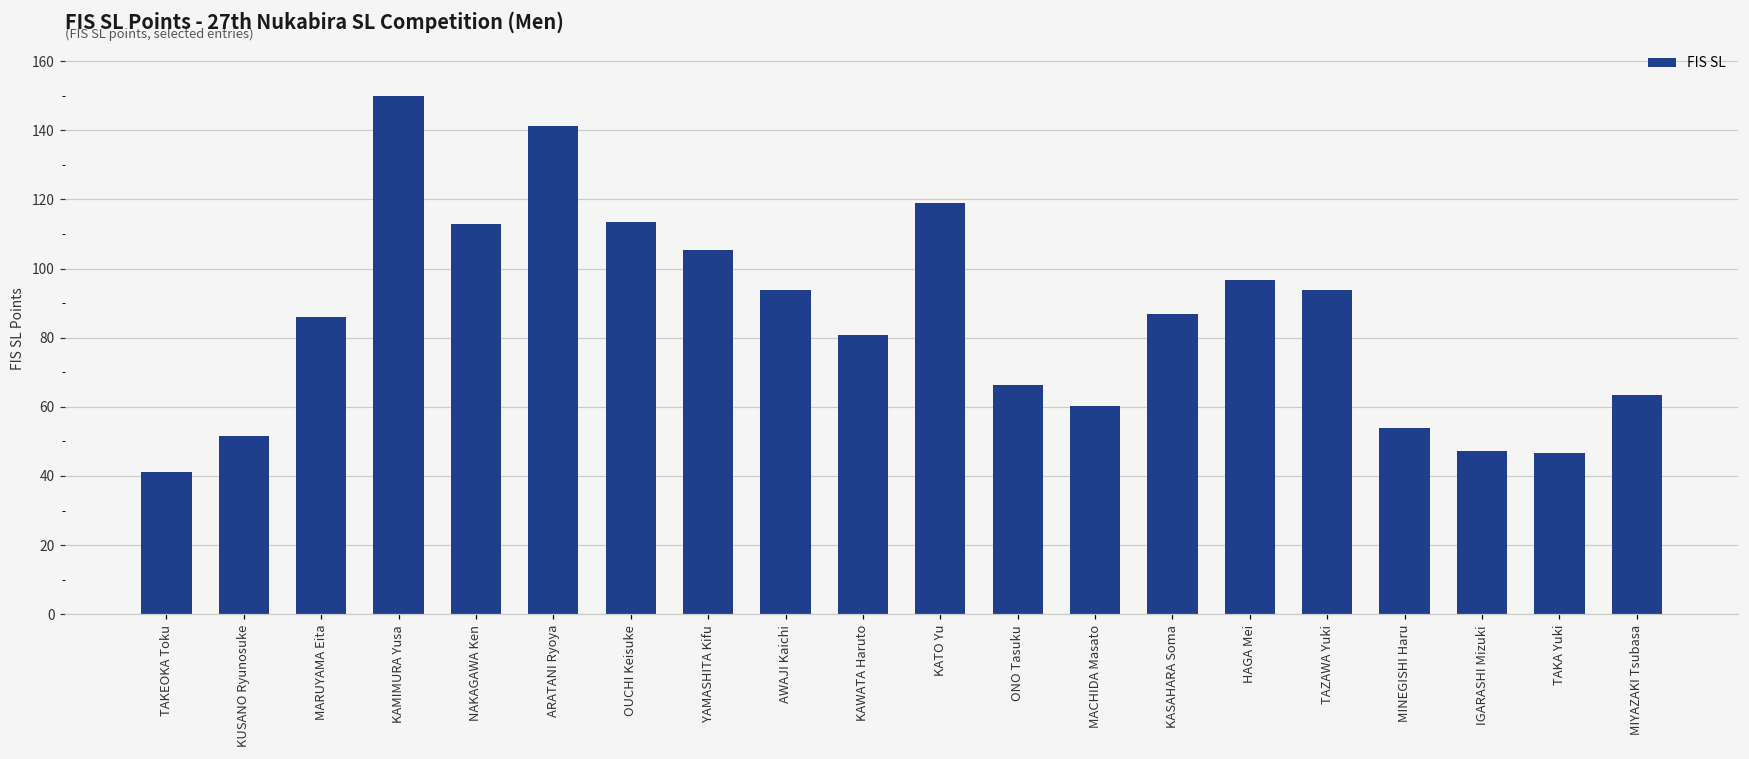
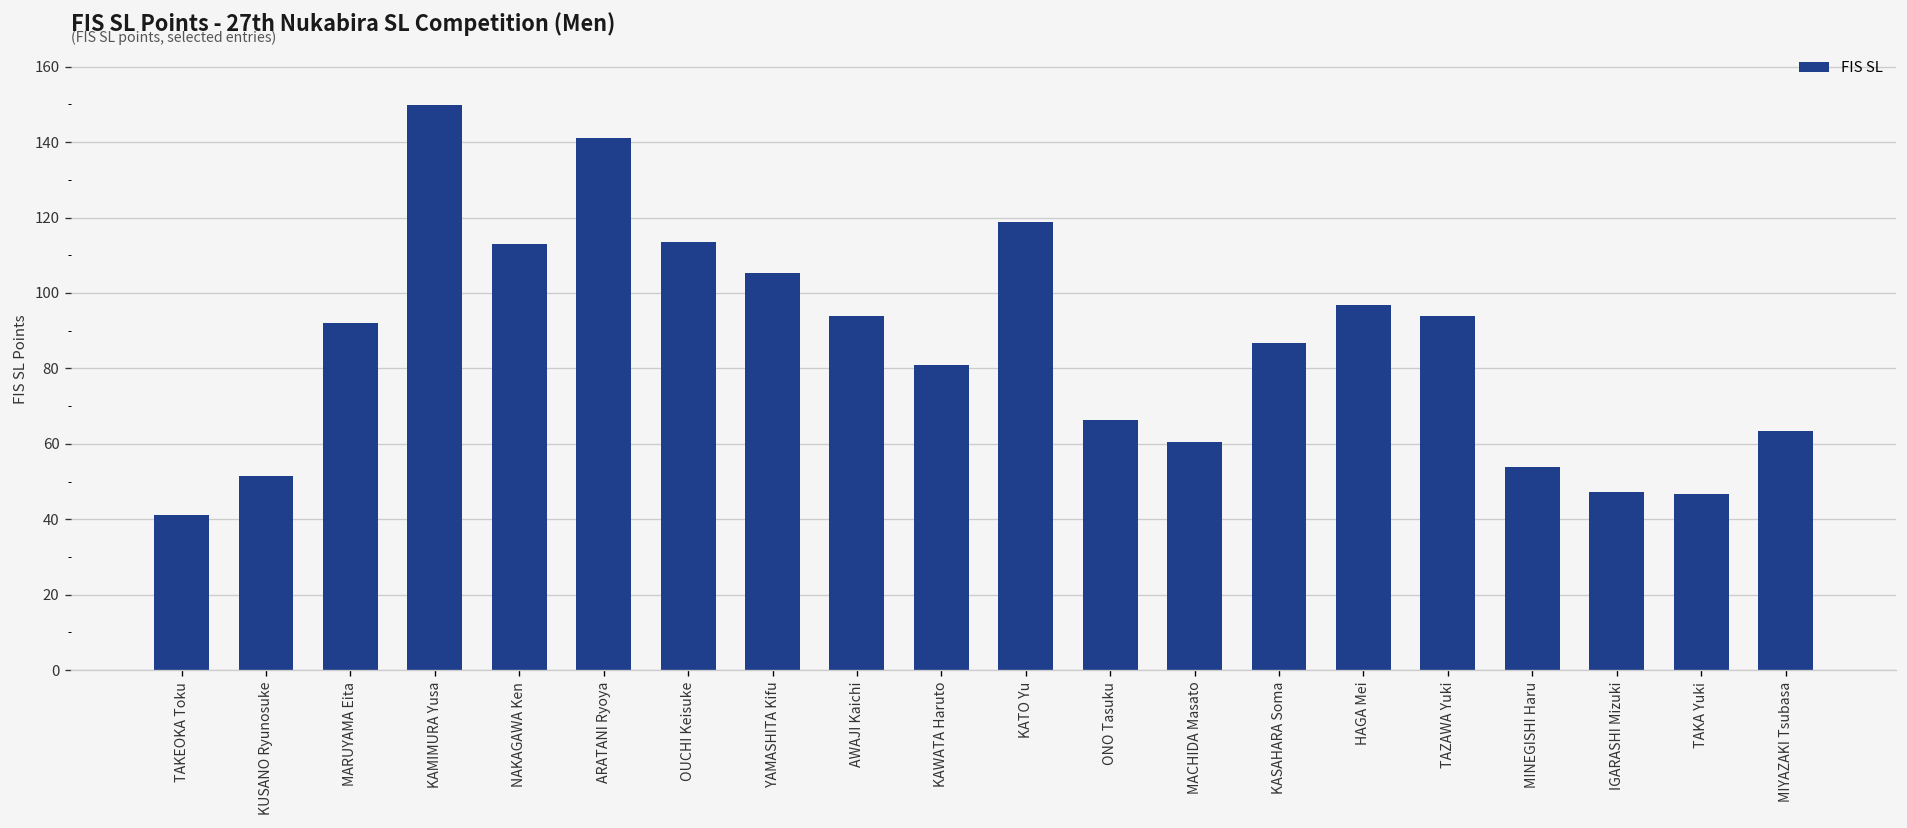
  {
    "TAKEOKA Toku": 41,
    "KUSANO Ryunosuke": 52,
-   "MARUYAMA Eita": 86,
+   "MARUYAMA Eita": 92,
    "KAMIMURA Yusa": 150,
    "NAKAGAWA Ken": 113,
    "ARATANI Ryoya": 141,
    "OUCHI Keisuke": 113,
    "YAMASHITA Kifu": 105,
    "AWAJI Kaichi": 94,
    "KAWATA Haruto": 81,
    "KATO Yu": 119,
    "ONO Tasuku": 66,
    "MACHIDA Masato": 60,
    "KASAHARA Soma": 87,
    "HAGA Mei": 97,
    "TAZAWA Yuki": 94,
    "MINEGISHI Haru": 54,
    "IGARASHI Mizuki": 47,
    "TAKA Yuki": 47,
    "MIYAZAKI Tsubasa": 63
  }
